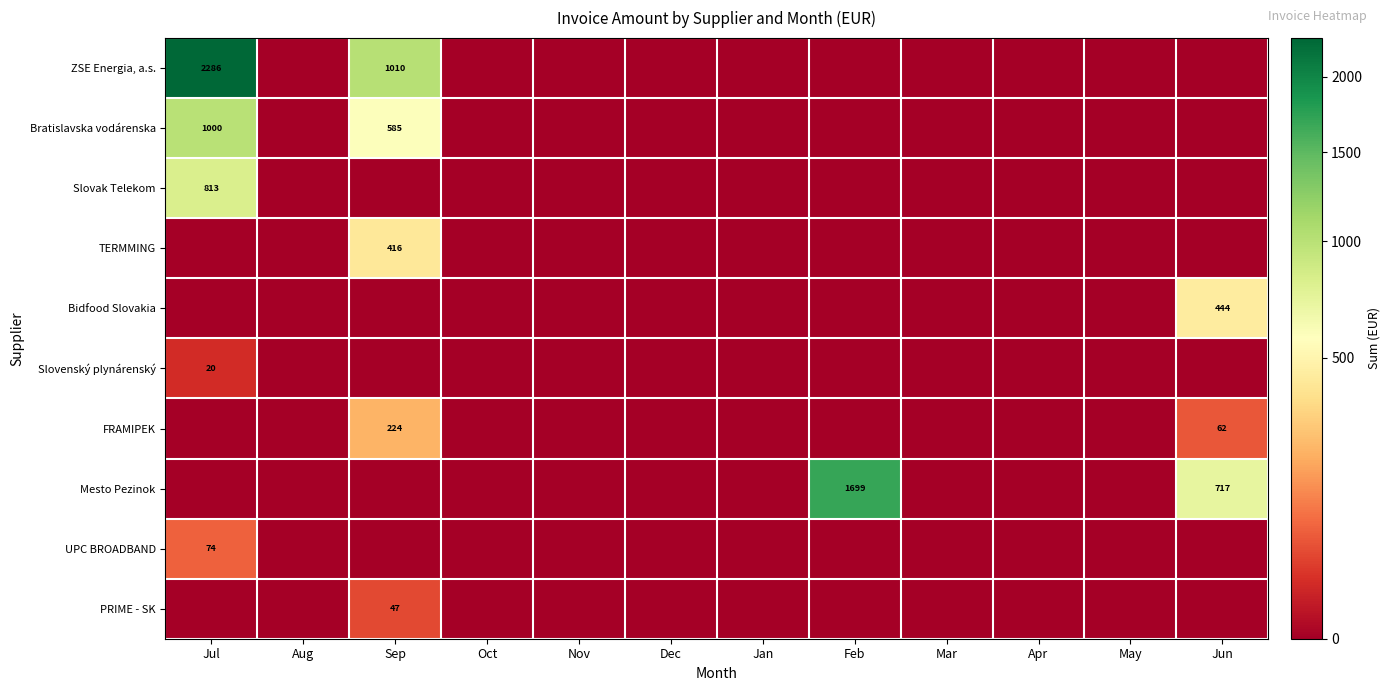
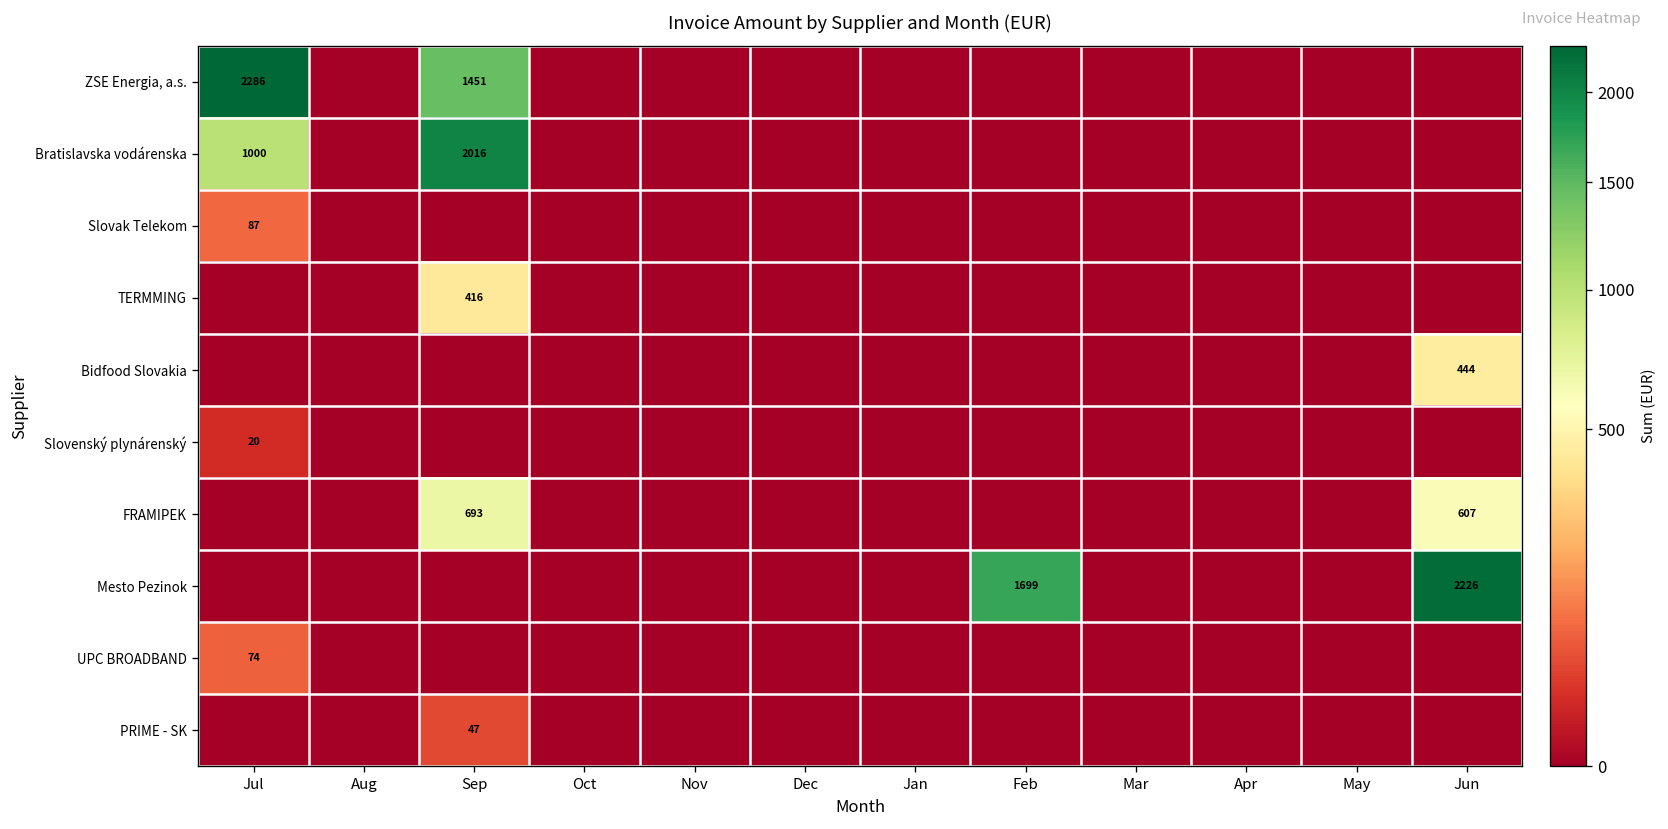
  {
    "ZSE Energia, a.s.": {
      "Jul": 2286,
-     "Sep": 1010
+     "Sep": 1451
    },
    "Bratislavska vodárenska": {
      "Jul": 1000,
-     "Sep": 585
+     "Sep": 2016
    },
    "Slovak Telekom": {
-     "Jul": 813
+     "Jul": 87
    },
    "TERMMING": {
      "Sep": 416
    },
    "Bidfood Slovakia": {
      "Jun": 444
    },
    "Slovenský plynárenský": {
      "Jul": 20
    },
    "FRAMIPEK": {
-     "Sep": 224,
-     "Jun": 62
+     "Sep": 693,
+     "Jun": 607
    },
    "Mesto Pezinok": {
      "Feb": 1699,
-     "Jun": 717
+     "Jun": 2226
    },
    "UPC BROADBAND": {
      "Jul": 74
    },
    "PRIME - SK": {
      "Sep": 47
    }
  }
